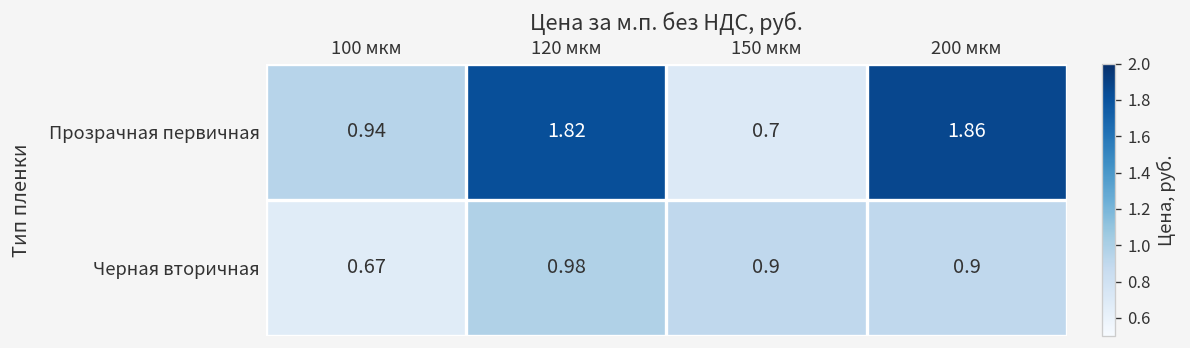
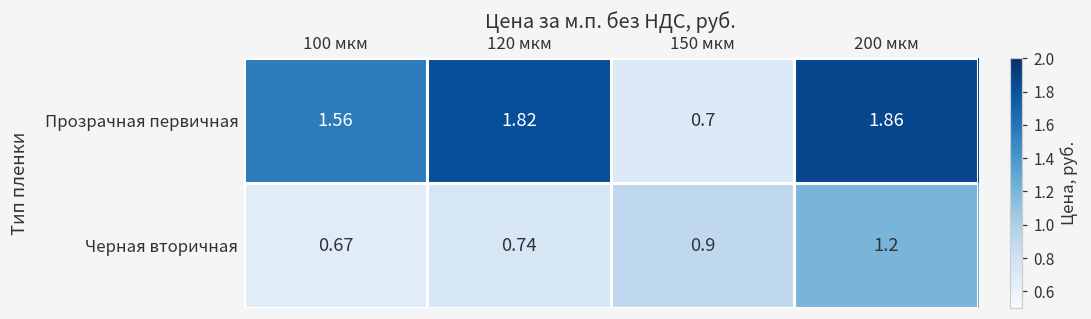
  {
    "Прозрачная первичная": {
-     "100 мкм": 0.94,
+     "100 мкм": 1.56,
      "120 мкм": 1.82,
      "150 мкм": 0.7,
      "200 мкм": 1.86
    },
    "Черная вторичная": {
      "100 мкм": 0.67,
-     "120 мкм": 0.98,
+     "120 мкм": 0.74,
      "150 мкм": 0.9,
-     "200 мкм": 0.9
+     "200 мкм": 1.2
    }
  }
